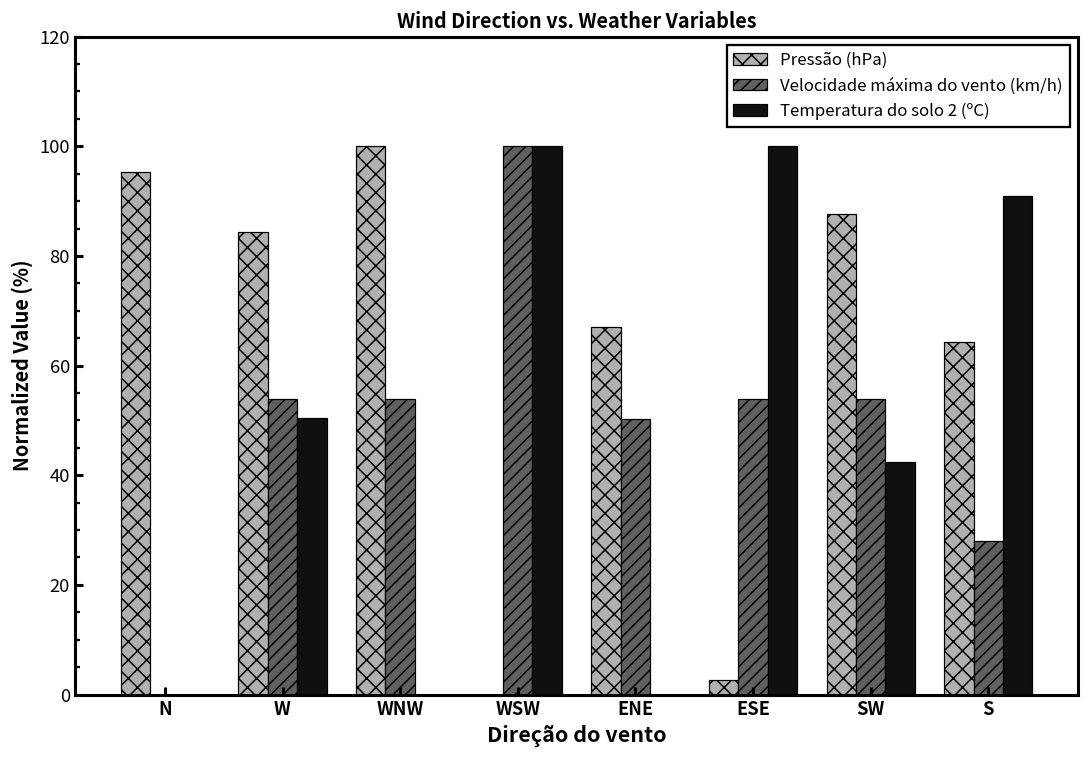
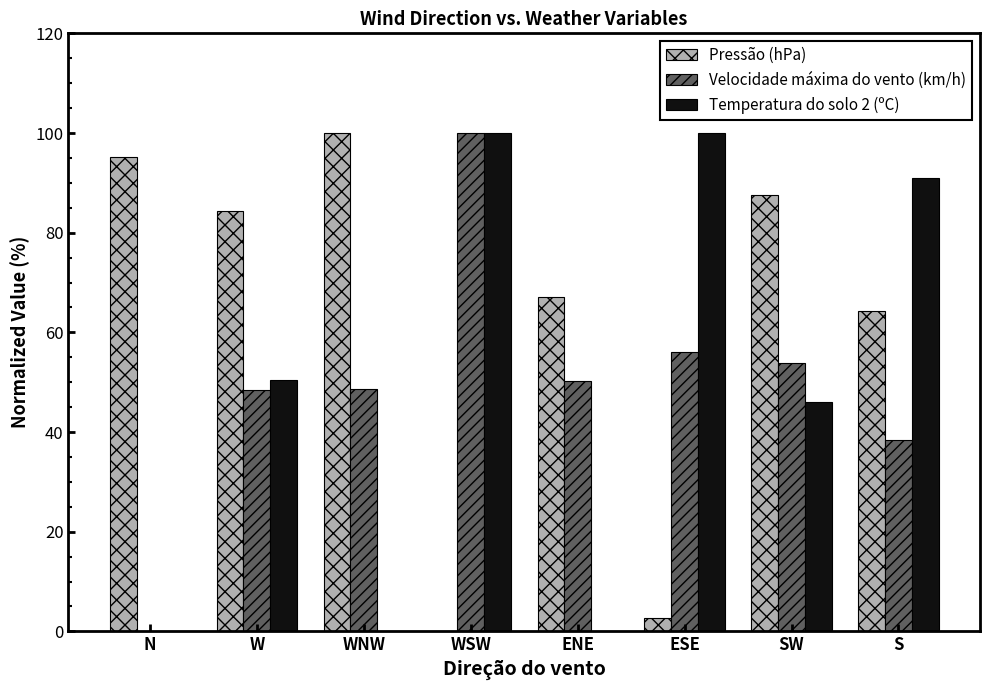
  {
    "Pressão (hPa)": {
      "N": 95,
      "W": 84,
      "WNW": 100,
      "WSW": 0,
      "ENE": 67,
      "ESE": 3,
      "SW": 88,
      "S": 64
    },
    "Velocidade máxima do vento (km/h)": {
      "N": 0,
-     "W": 54,
-     "WNW": 54,
+     "W": 48,
+     "WNW": 49,
      "WSW": 100,
      "ENE": 50,
-     "ESE": 54,
+     "ESE": 56,
      "SW": 54,
-     "S": 28
+     "S": 38
    },
    "Temperatura do solo 2 (ºC)": {
      "N": 0,
      "W": 50,
      "WNW": 0,
      "WSW": 100,
      "ENE": 0,
      "ESE": 100,
-     "SW": 42,
+     "SW": 46,
      "S": 91
    }
  }
